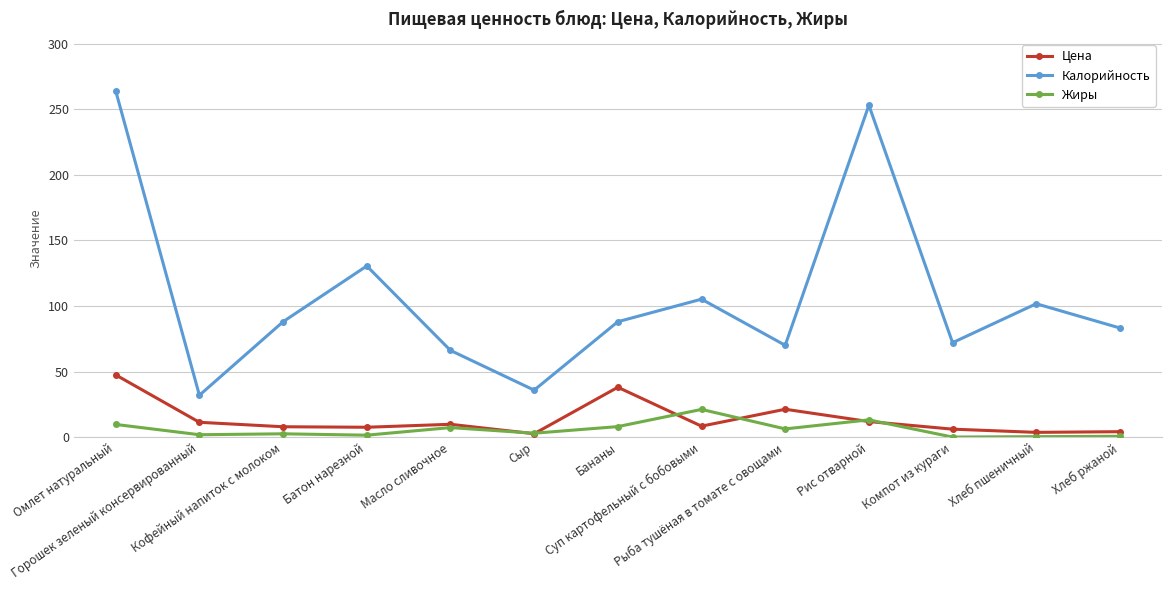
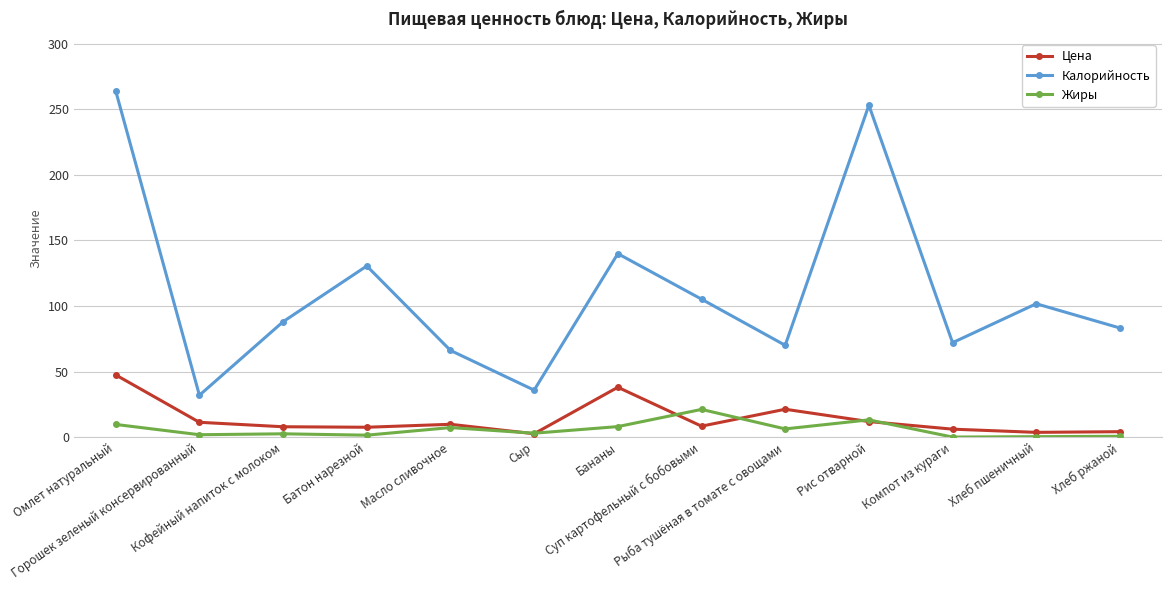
  {
    "Цена": {
      "Омлет натуральный": 47,
      "Горошек зеленый консервированный": 11,
      "Кофейный напиток с молоком": 8,
      "Батон нарезной": 8,
      "Масло сливочное": 10,
      "Бананы": 38,
      "Суп картофельный с бобовыми": 8,
      "Рыба тушёная в томате с овощами": 21,
      "Компот из кураги": 6,
      "Хлеб пшеничный": 4,
      "Хлеб ржаной": 4
    },
    "Калорийность": {
      "Омлет натуральный": 264,
      "Горошек зеленый консервированный": 32,
      "Кофейный напиток с молоком": 88,
      "Батон нарезной": 131,
      "Масло сливочное": 66,
      "Сыр": 36,
-     "Бананы": 88,
+     "Бананы": 140,
      "Суп картофельный с бобовыми": 105,
      "Рыба тушёная в томате с овощами": 70,
      "Рис отварной": 253,
      "Компот из кураги": 72,
      "Хлеб пшеничный": 102,
      "Хлеб ржаной": 83
    },
    "Жиры": {
      "Омлет натуральный": 10,
      "Горошек зеленый консервированный": 2,
      "Кофейный напиток с молоком": 3,
      "Батон нарезной": 1,
      "Масло сливочное": 7,
      "Бананы": 8,
      "Суп картофельный с бобовыми": 21,
      "Рыба тушёная в томате с овощами": 6,
      "Компот из кураги": 0,
      "Хлеб пшеничный": 0,
      "Хлеб ржаной": 1
    }
  }
